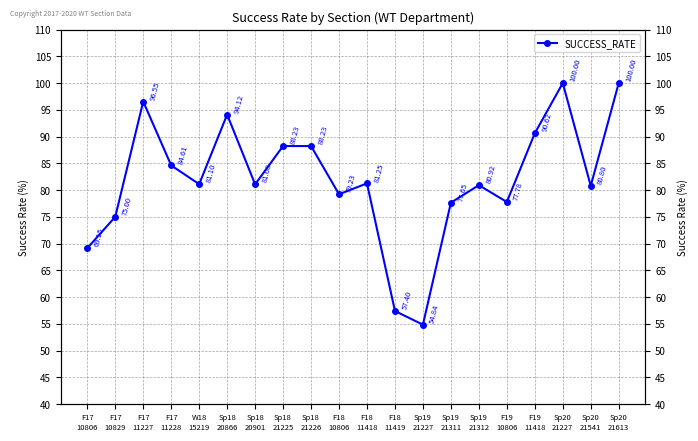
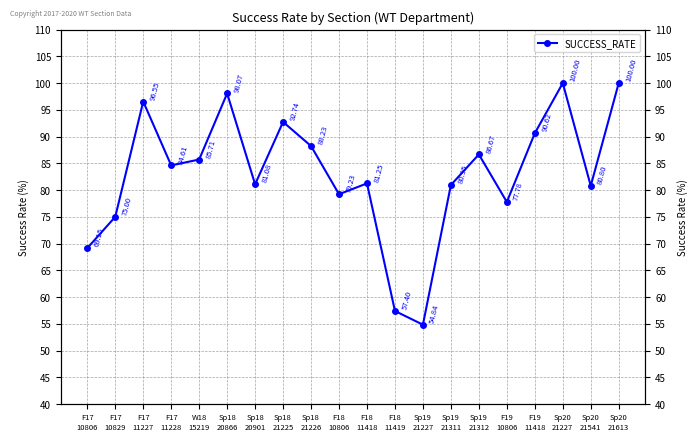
  {
    "F17 10806": 69.15,
    "F17 10829": 75.00,
    "F17 11227": 96.55,
    "F17 11228": 84.61,
-   "W18 15219": 81.10,
-   "Sp18 20866": 94.12,
+   "W18 15219": 85.71,
+   "Sp18 20866": 98.07,
    "Sp18 20901": 81.08,
-   "Sp18 21225": 88.23,
+   "Sp18 21225": 92.74,
    "Sp18 21226": 88.23,
    "F18 10806": 79.23,
    "F18 11418": 81.25,
    "F18 11419": 57.40,
    "Sp19 21227": 54.84,
-   "Sp19 21311": 77.65,
-   "Sp19 21312": 80.92,
+   "Sp19 21311": 80.95,
+   "Sp19 21312": 86.67,
    "F19 10806": 77.78,
    "F19 11418": 90.62,
    "Sp20 21227": 100.00,
    "Sp20 21541": 80.80,
    "Sp20 21613": 100.00
  }
